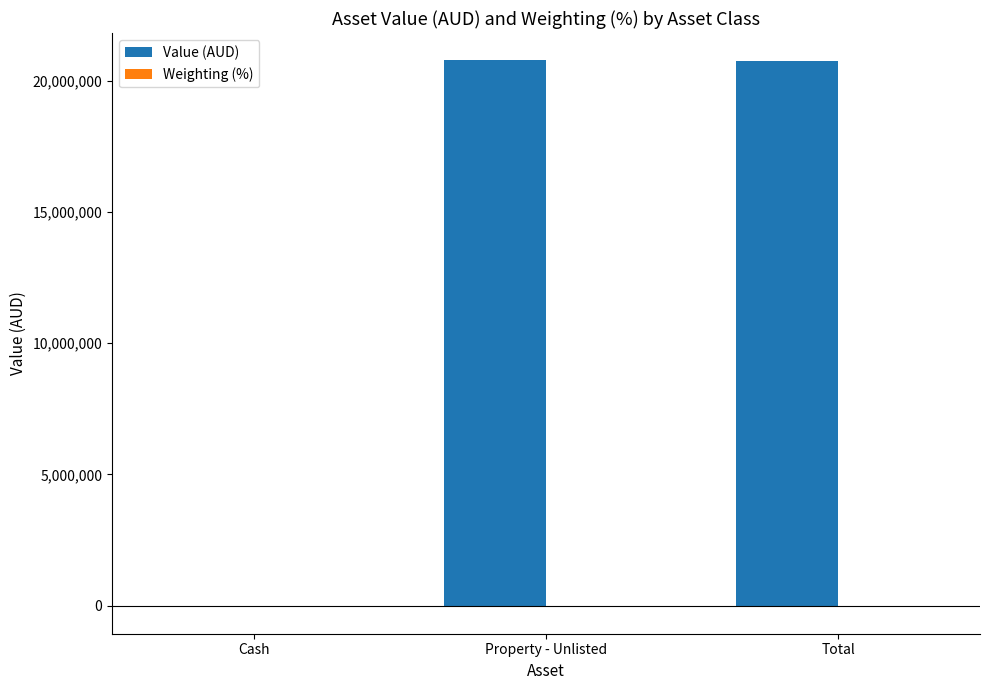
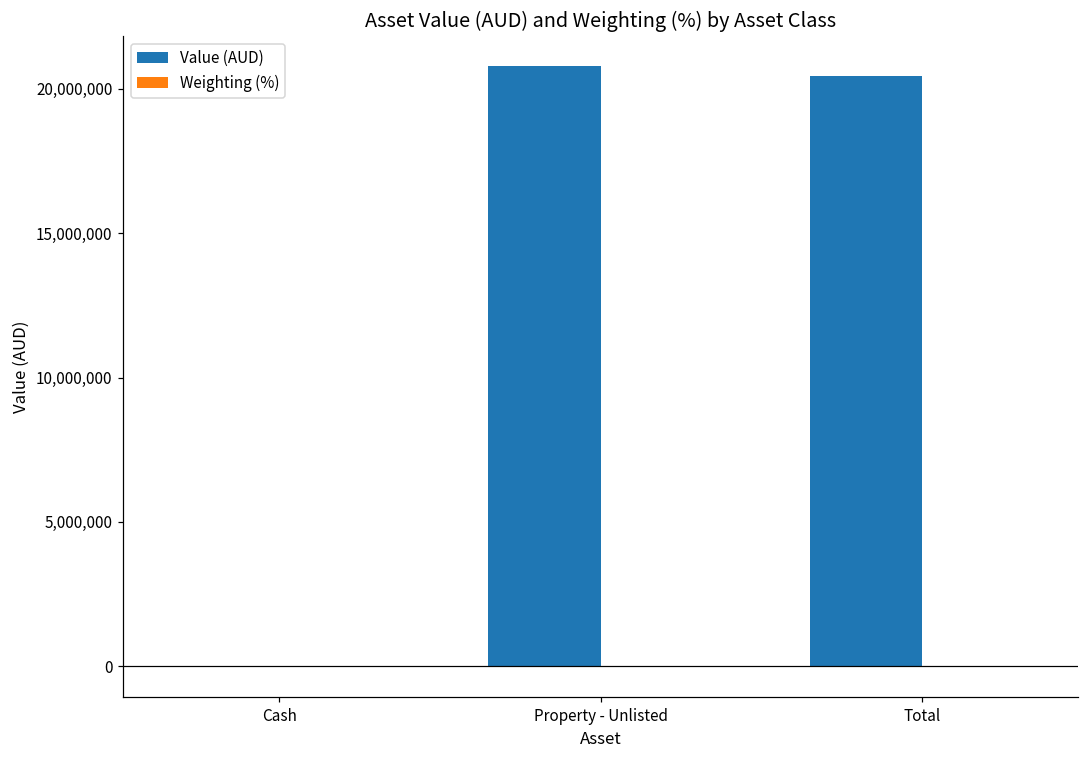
  {
    "Value (AUD)": {
      "Property - Unlisted": "20,800,000",
-     "Total": "20,800,000"
+     "Total": "20,400,000"
    }
  }
